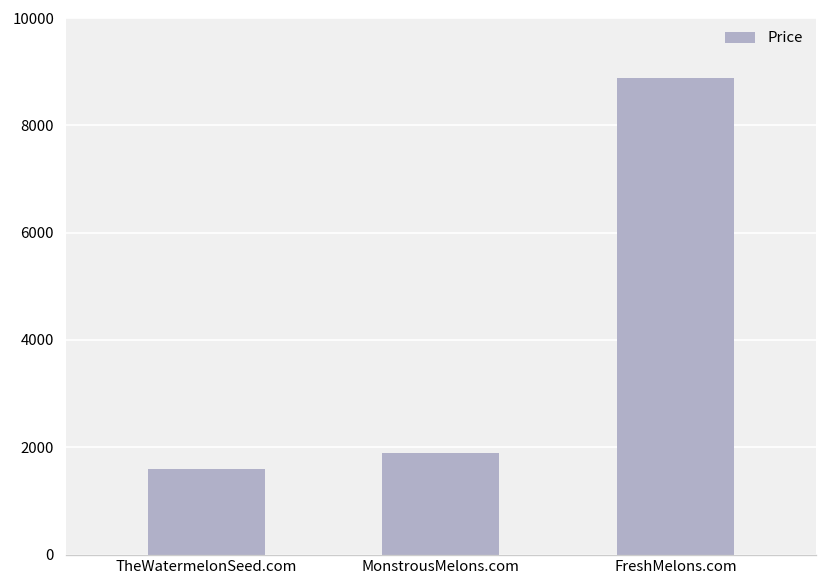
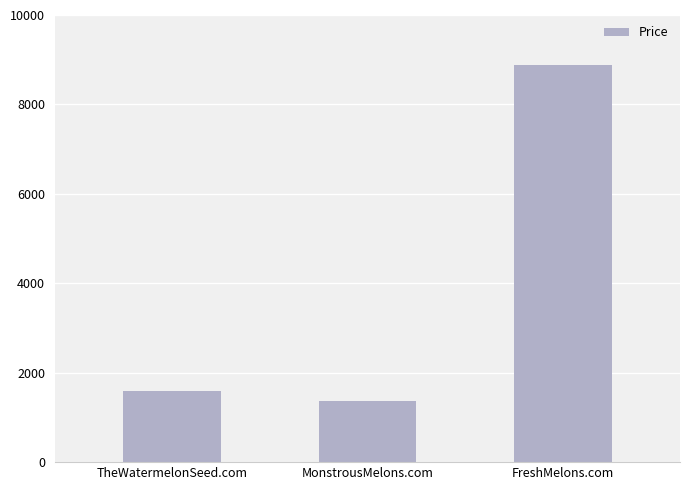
  {
    "TheWatermelonSeed.com": 1600,
-   "MonstrousMelons.com": 1900,
+   "MonstrousMelons.com": 1400,
    "FreshMelons.com": 8900
  }
